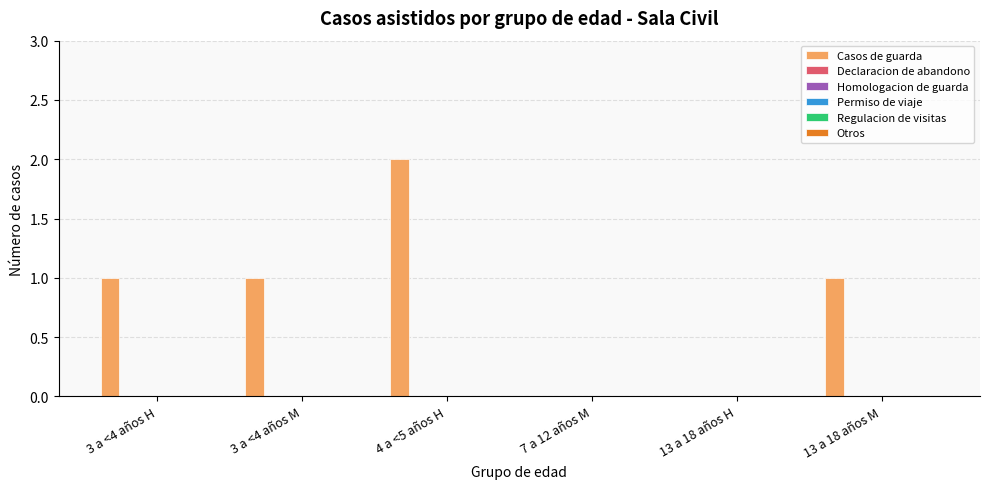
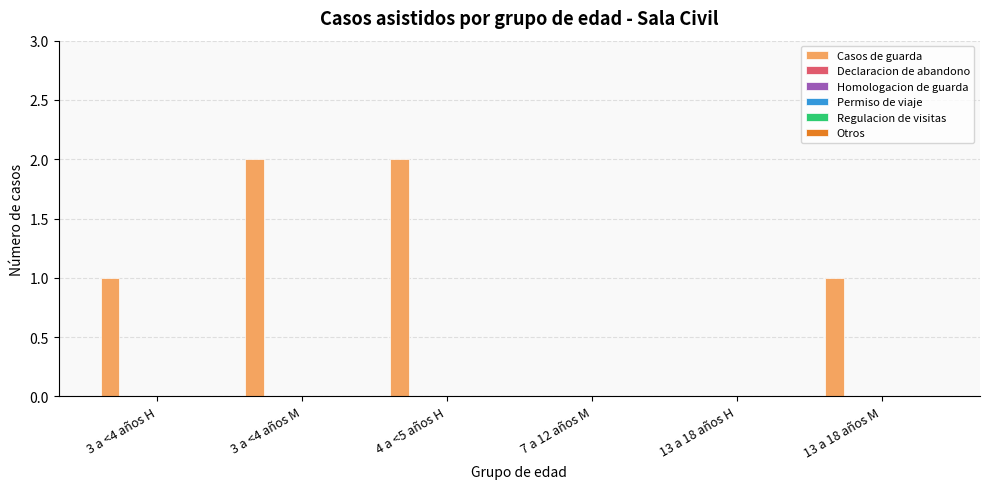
  {
    "Casos de guarda": {
      "3 a <4 años H": 1,
-     "3 a <4 años M": 1,
+     "3 a <4 años M": 2,
      "4 a <5 años H": 2,
      "7 a 12 años M": 0,
      "13 a 18 años H": 0,
      "13 a 18 años M": 1
    },
    "Declaracion de abandono": {
      "3 a <4 años H": 0,
      "3 a <4 años M": 0,
      "4 a <5 años H": 0,
      "7 a 12 años M": 0,
      "13 a 18 años H": 0,
      "13 a 18 años M": 0
    },
    "Homologacion de guarda": {
      "3 a <4 años H": 0,
      "3 a <4 años M": 0,
      "4 a <5 años H": 0,
      "7 a 12 años M": 0,
      "13 a 18 años H": 0,
      "13 a 18 años M": 0
    },
    "Permiso de viaje": {
      "3 a <4 años H": 0,
      "3 a <4 años M": 0,
      "4 a <5 años H": 0,
      "7 a 12 años M": 0,
      "13 a 18 años H": 0,
      "13 a 18 años M": 0
    },
    "Regulacion de visitas": {
      "3 a <4 años H": 0,
      "3 a <4 años M": 0,
      "4 a <5 años H": 0,
      "7 a 12 años M": 0,
      "13 a 18 años H": 0,
      "13 a 18 años M": 0
    },
    "Otros": {
      "3 a <4 años H": 0,
      "3 a <4 años M": 0,
      "4 a <5 años H": 0,
      "7 a 12 años M": 0,
      "13 a 18 años H": 0,
      "13 a 18 años M": 0
    }
  }
